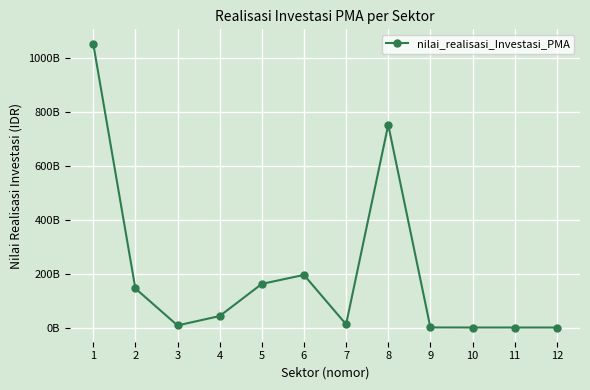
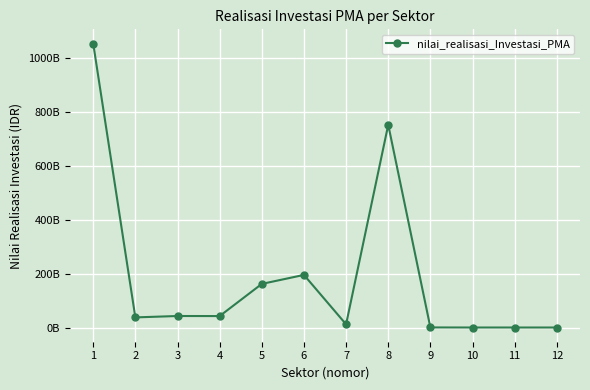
  {
    "1": 1050000000000,
-   "2": 150000000000,
-   "3": 10000000000,
+   "2": 40000000000,
+   "3": 40000000000,
    "4": 40000000000,
    "5": 160000000000,
    "6": 200000000000,
    "7": 10000000000,
    "8": 750000000000,
    "9": 0,
    "10": 0,
    "11": 0,
    "12": 0
  }
